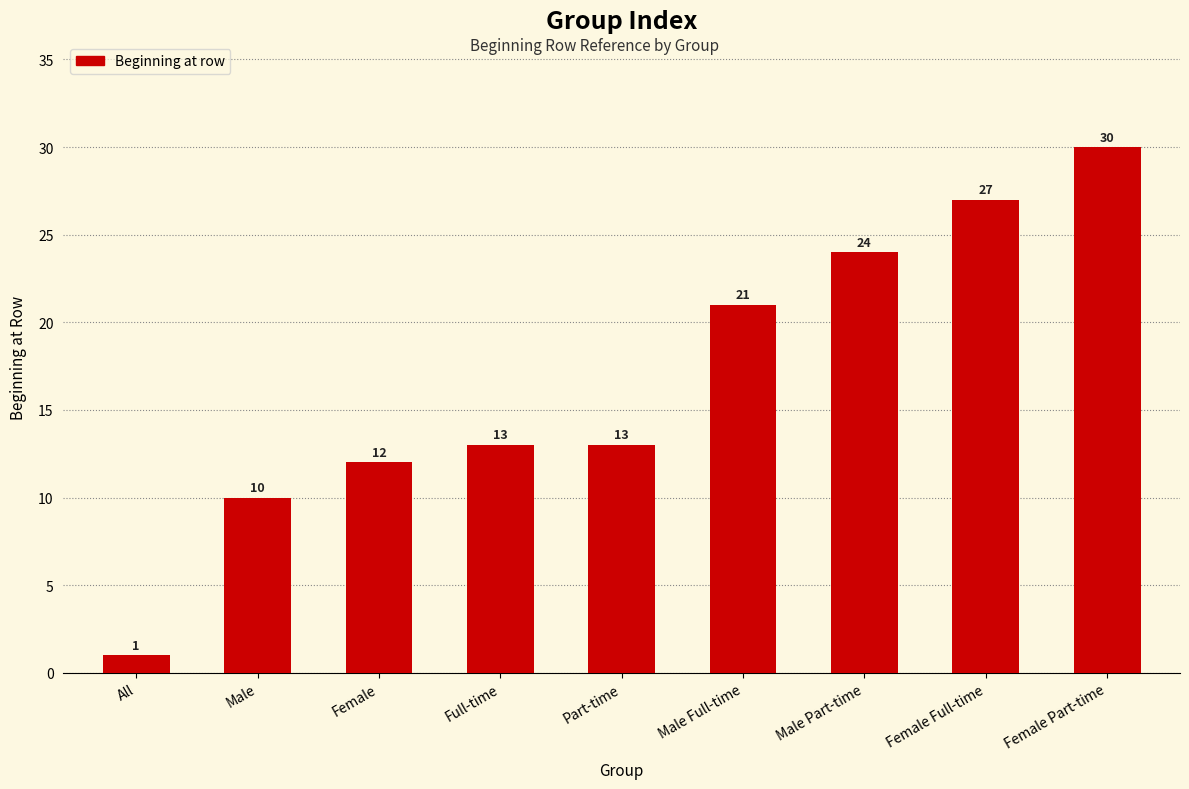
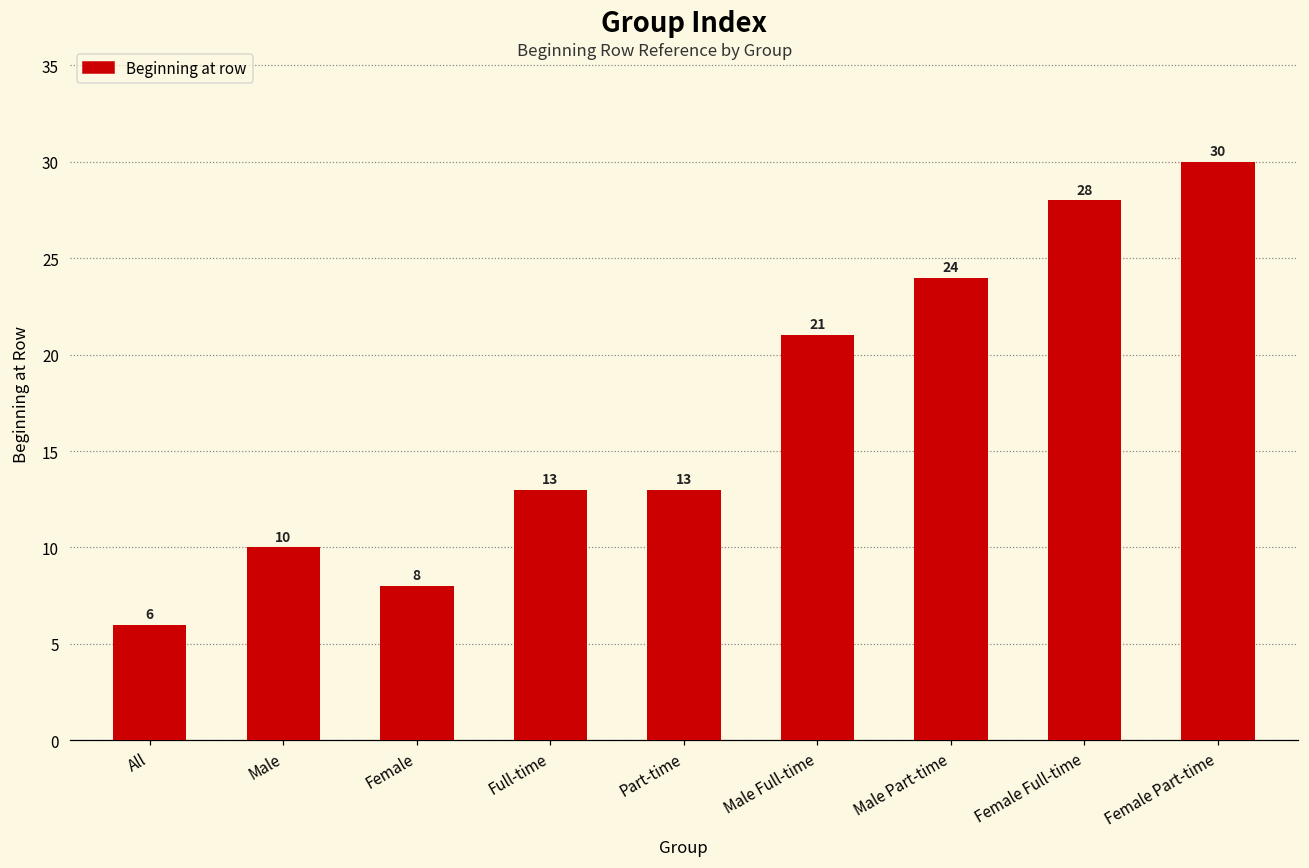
  {
-   "All": 1,
+   "All": 6,
    "Male": 10,
-   "Female": 12,
+   "Female": 8,
    "Full-time": 13,
    "Part-time": 13,
    "Male Full-time": 21,
    "Male Part-time": 24,
-   "Female Full-time": 27,
+   "Female Full-time": 28,
    "Female Part-time": 30
  }
